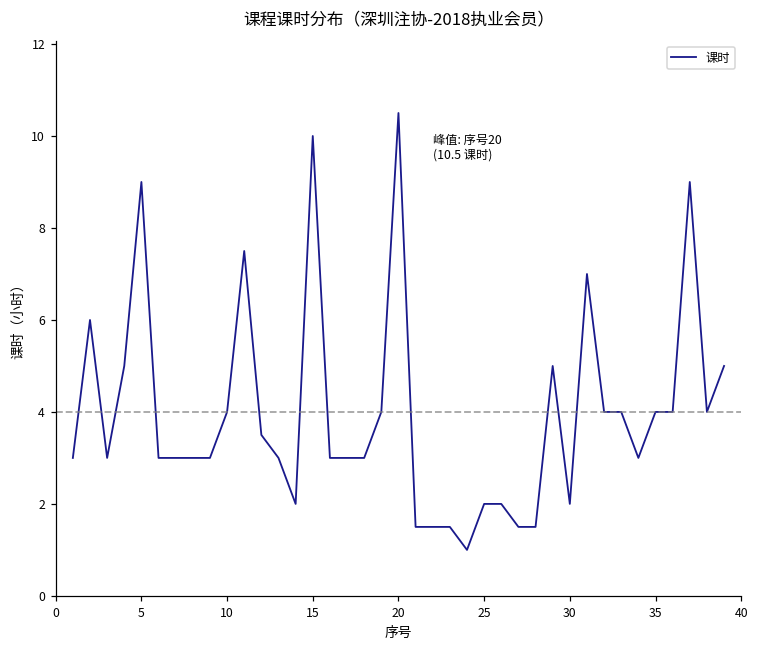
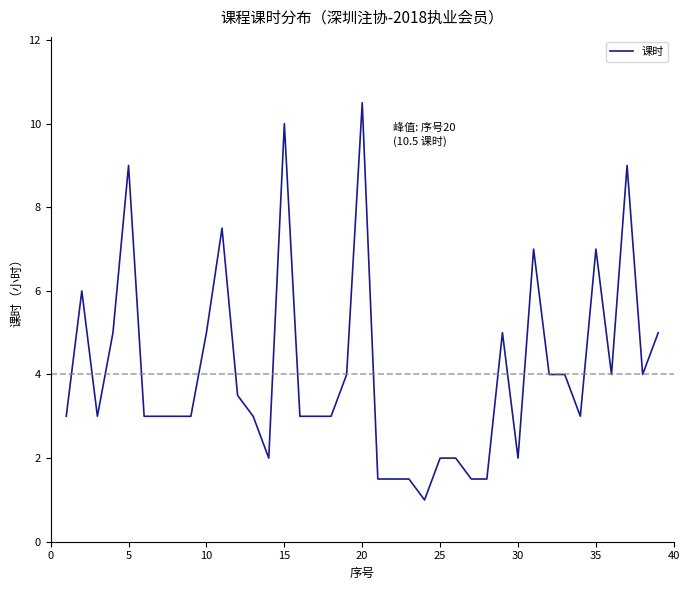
  {
    "5": 9,
-   "10": 4,
+   "10": 5,
    "15": 10,
    "20": 10.5,
    "25": 2,
    "30": 2,
-   "35": 4
+   "35": 7
  }
